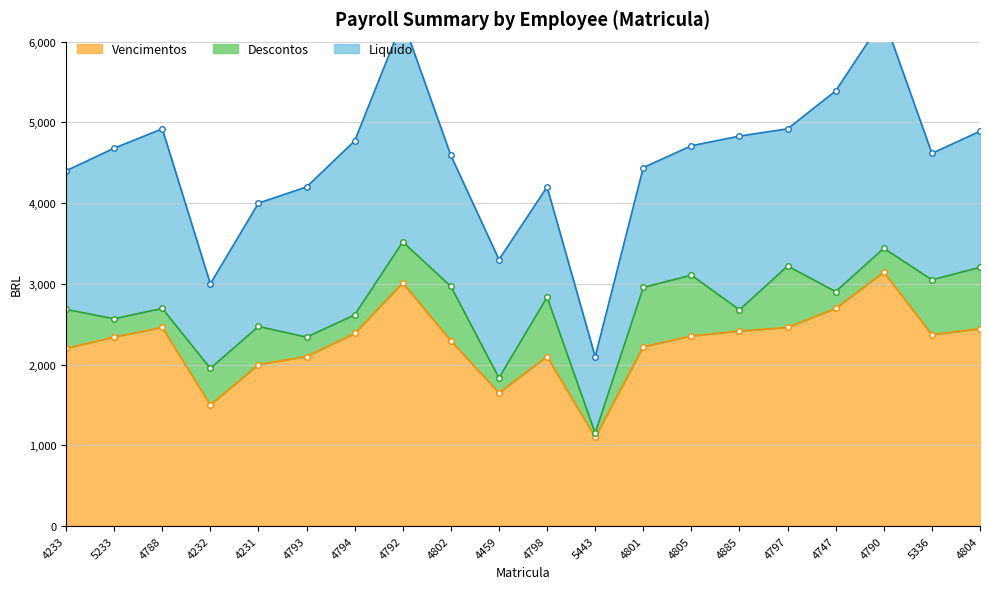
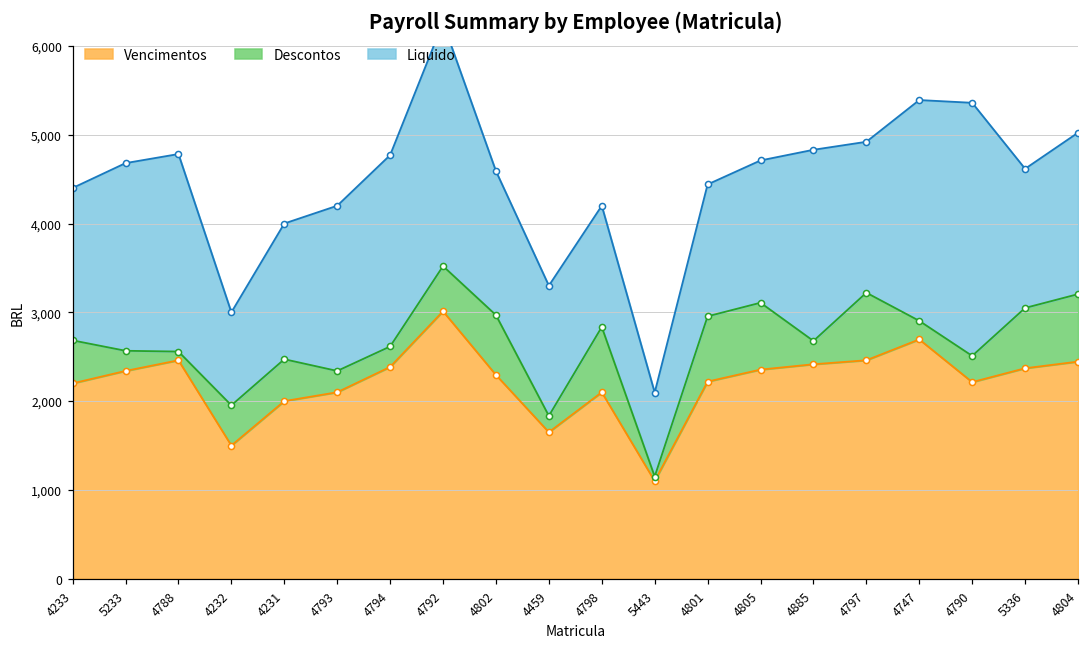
  {
    "Vencimentos": {
      "4233": "2,200",
      "5233": "2,300",
      "4788": "2,500",
      "4232": "1,500",
      "4231": "2,000",
      "4793": "2,100",
      "4794": "2,400",
      "4792": "3,000",
      "4802": "2,300",
      "4459": "1,700",
      "4798": "2,100",
      "5443": "1,100",
      "4801": "2,200",
      "4805": "2,400",
      "4885": "2,400",
      "4797": "2,500",
      "4747": "2,700",
-     "4790": "3,100",
+     "4790": "2,200",
      "5336": "2,400",
      "4804": "2,400"
    },
    "Descontos": {
      "4233": "500",
      "5233": "200",
-     "4788": "200",
+     "4788": "100",
      "4232": "500",
      "4231": "500",
      "4793": "200",
      "4794": "200",
      "4792": "500",
      "4802": "700",
      "4459": "200",
      "4798": "700",
      "5443": "100",
      "4801": "700",
      "4805": "800",
      "4885": "300",
      "4797": "800",
      "4747": "200",
      "4790": "300",
      "5336": "700",
      "4804": "800"
    },
    "Liquido": {
      "4233": "1,700",
      "5233": "2,100",
      "4788": "2,200",
      "4232": "1,000",
      "4231": "1,500",
      "4793": "1,900",
      "4794": "2,200",
      "4802": "1,600",
      "4459": "1,500",
      "4798": "1,400",
      "5443": "900",
      "4801": "1,500",
      "4805": "1,600",
      "4885": "2,200",
      "4797": "1,700",
      "4747": "2,500",
      "5336": "1,600",
-     "4804": "1,700"
+     "4804": "1,800"
    }
  }
